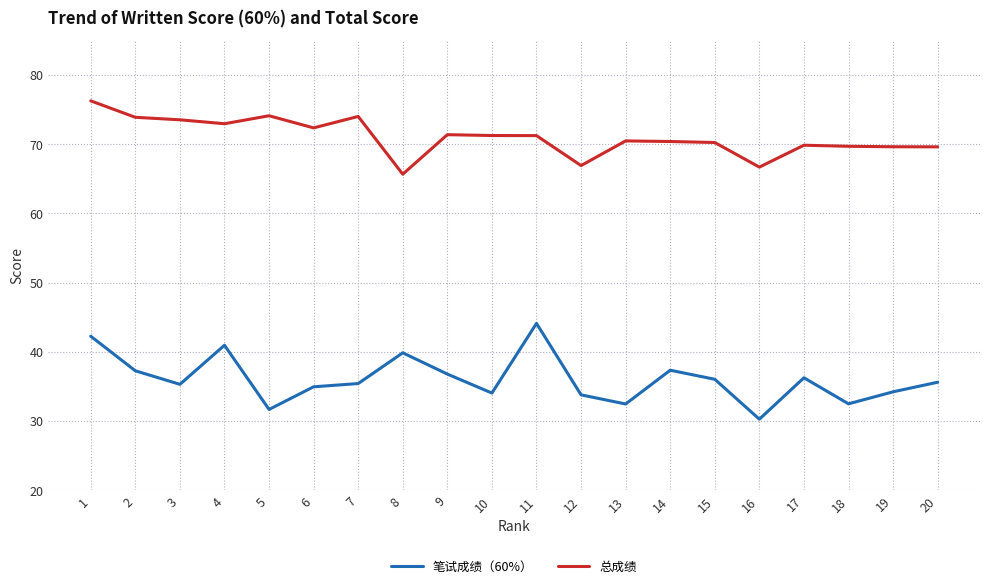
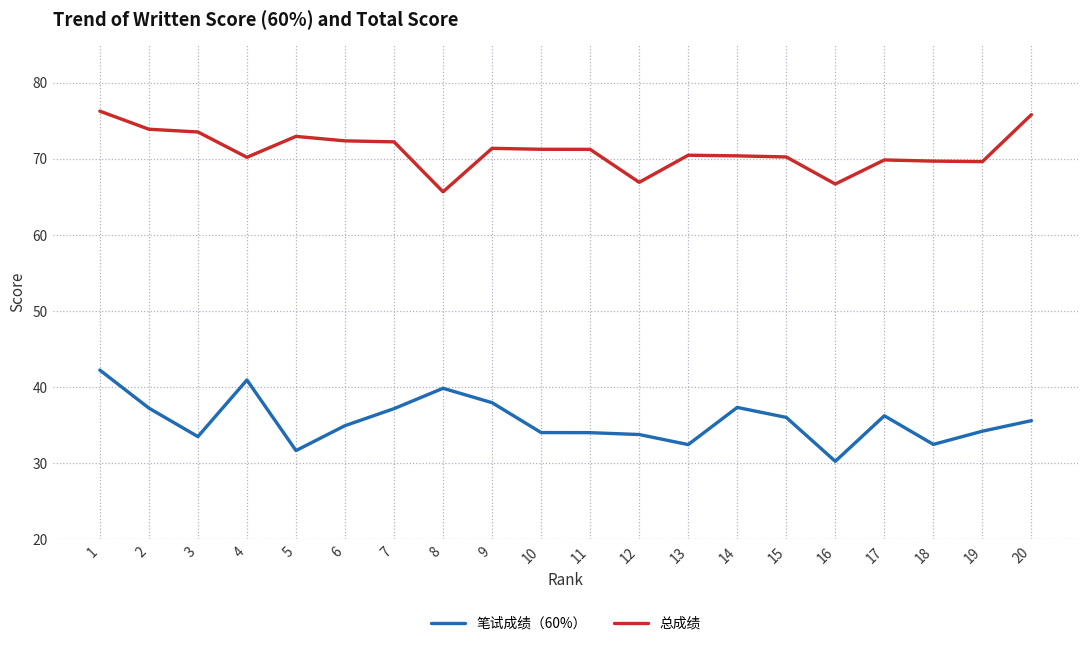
  {
    "笔试成绩（60%）": {
      "1": 42,
      "2": 37,
-     "3": 35,
+     "3": 34,
      "4": 41,
      "5": 32,
      "6": 35,
-     "7": 35,
+     "7": 37,
      "8": 40,
-     "9": 37,
+     "9": 38,
      "10": 34,
-     "11": 44,
+     "11": 34,
      "12": 34,
      "13": 32,
      "14": 37,
      "15": 36,
      "16": 30,
      "17": 36,
      "18": 32,
      "19": 34,
      "20": 36
    },
    "总成绩": {
      "1": 76,
      "2": 74,
      "3": 74,
-     "4": 73,
-     "5": 74,
+     "4": 70,
+     "5": 73,
      "6": 72,
-     "7": 74,
+     "7": 72,
      "8": 66,
      "9": 71,
      "10": 71,
      "11": 71,
      "12": 67,
      "13": 70,
      "14": 70,
      "15": 70,
      "16": 67,
      "17": 70,
      "18": 70,
      "19": 70,
-     "20": 70
+     "20": 76
    }
  }
